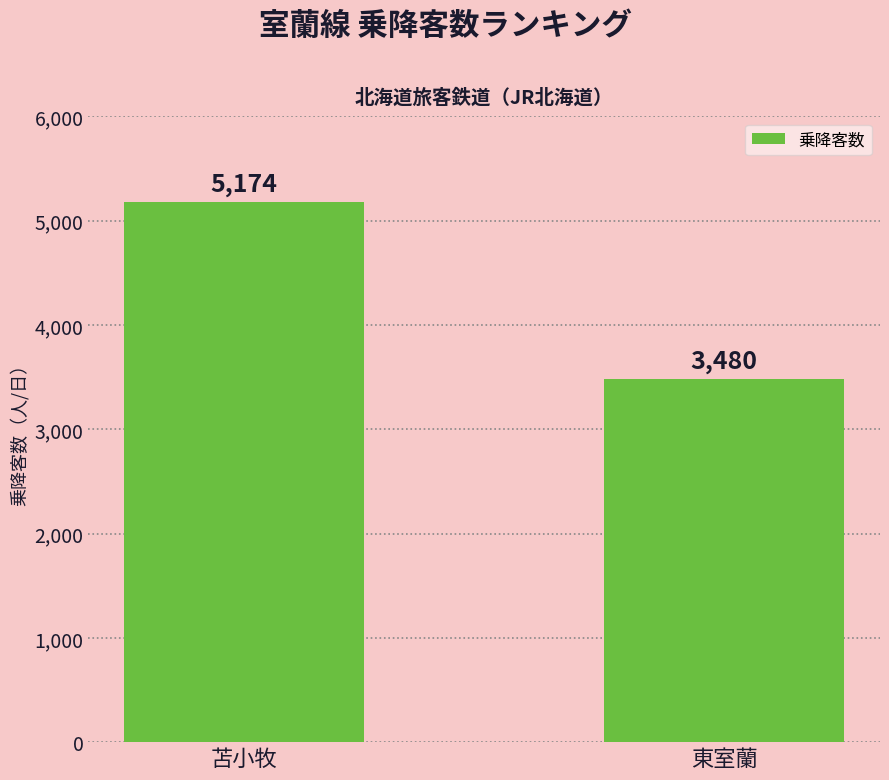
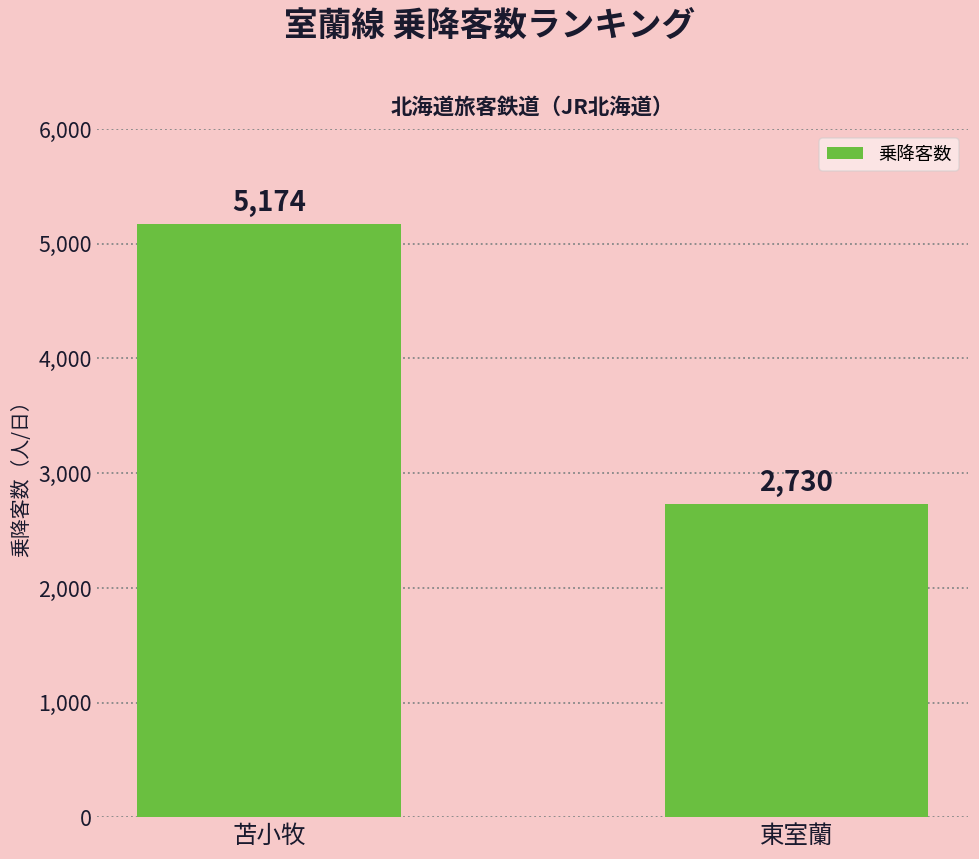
  {
    "苫小牧": "5,174",
-   "東室蘭": "3,480"
+   "東室蘭": "2,730"
  }
